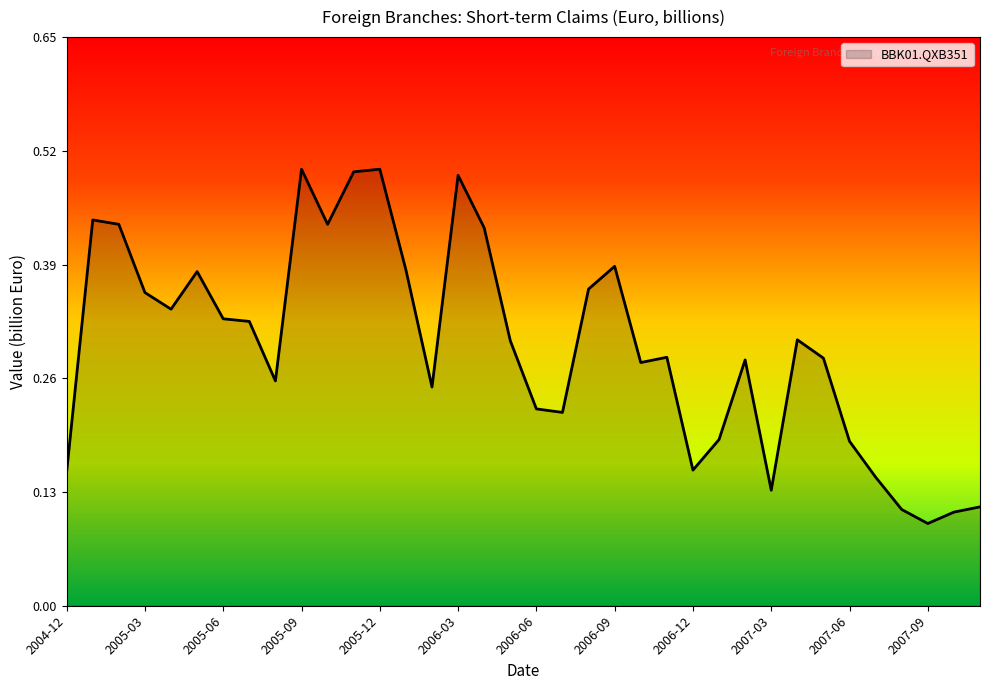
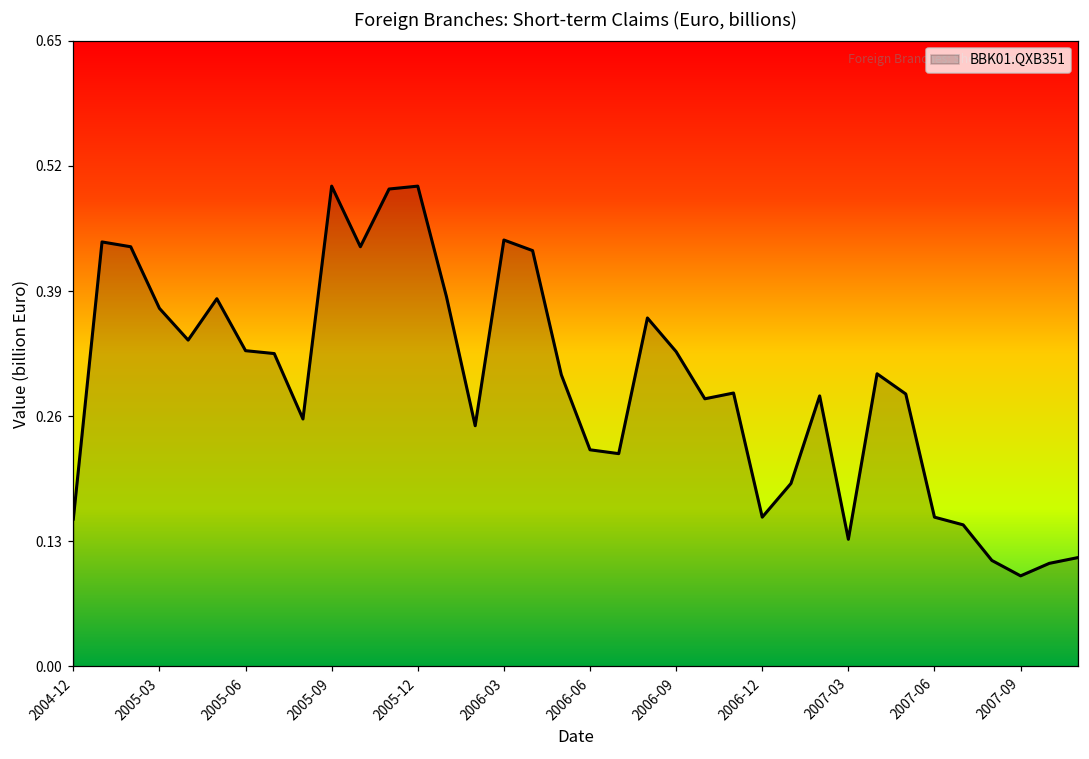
  {
    "2004-12": 0.15,
-   "2005-03": 0.36,
+   "2005-03": 0.37,
    "2005-06": 0.33,
    "2005-09": 0.50,
    "2005-12": 0.50,
-   "2006-03": 0.49,
+   "2006-03": 0.44,
    "2006-06": 0.23,
-   "2006-09": 0.39,
+   "2006-09": 0.33,
    "2006-12": 0.16,
    "2007-03": 0.13,
-   "2007-06": 0.19,
+   "2007-06": 0.16,
    "2007-09": 0.09
  }
